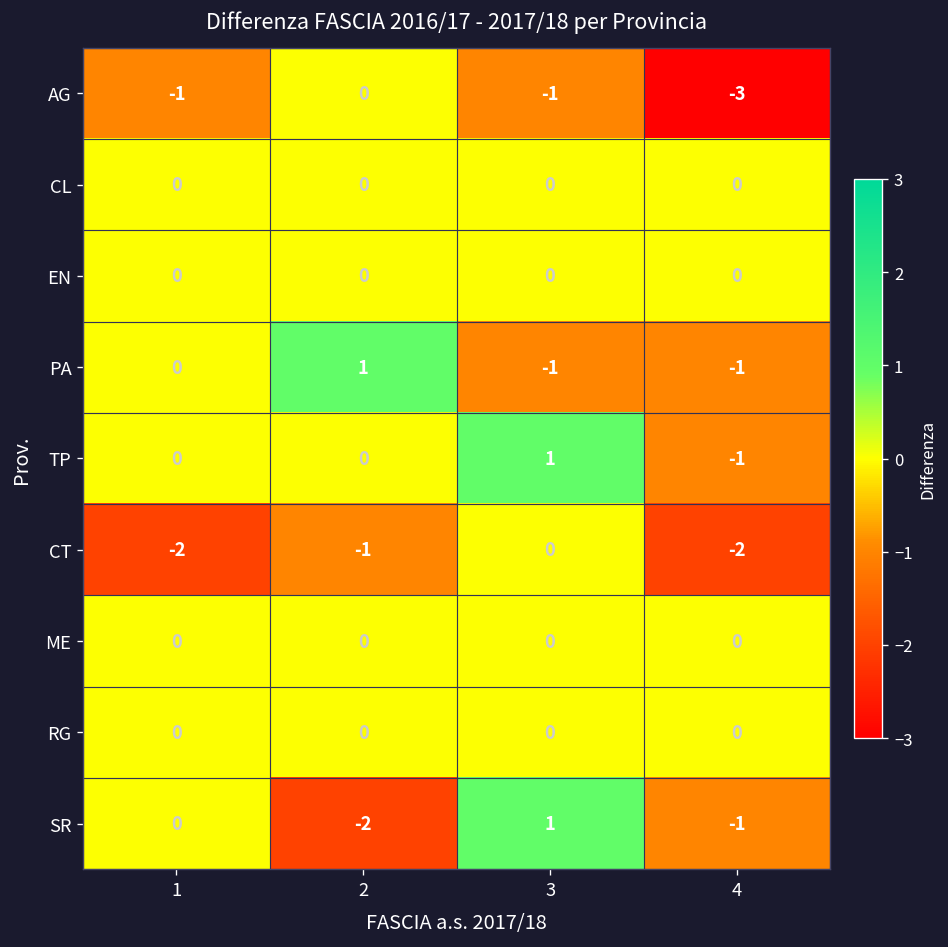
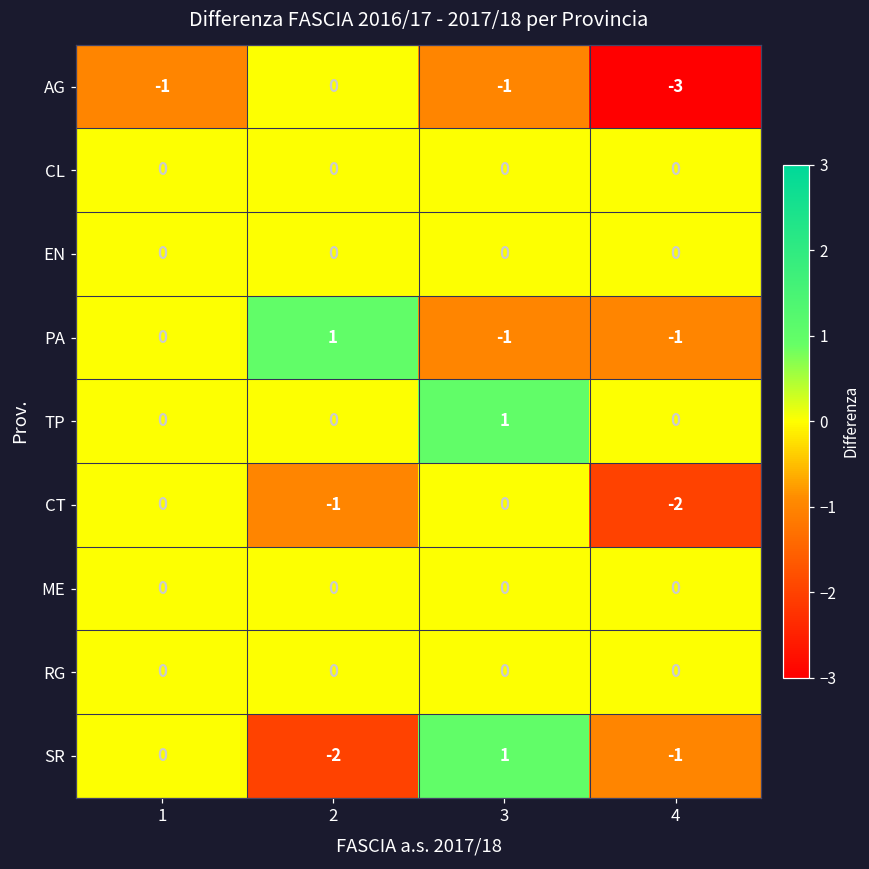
  {
    "AG": {
      "1": -1,
      "2": 0,
      "3": -1,
      "4": -3
    },
    "CL": {
      "1": 0,
      "2": 0,
      "3": 0,
      "4": 0
    },
    "EN": {
      "1": 0,
      "2": 0,
      "3": 0,
      "4": 0
    },
    "PA": {
      "1": 0,
      "2": 1,
      "3": -1,
      "4": -1
    },
    "TP": {
      "1": 0,
      "2": 0,
      "3": 1,
-     "4": -1
+     "4": 0
    },
    "CT": {
-     "1": -2,
+     "1": 0,
      "2": -1,
      "3": 0,
      "4": -2
    },
    "ME": {
      "1": 0,
      "2": 0,
      "3": 0,
      "4": 0
    },
    "RG": {
      "1": 0,
      "2": 0,
      "3": 0,
      "4": 0
    },
    "SR": {
      "1": 0,
      "2": -2,
      "3": 1,
      "4": -1
    }
  }
